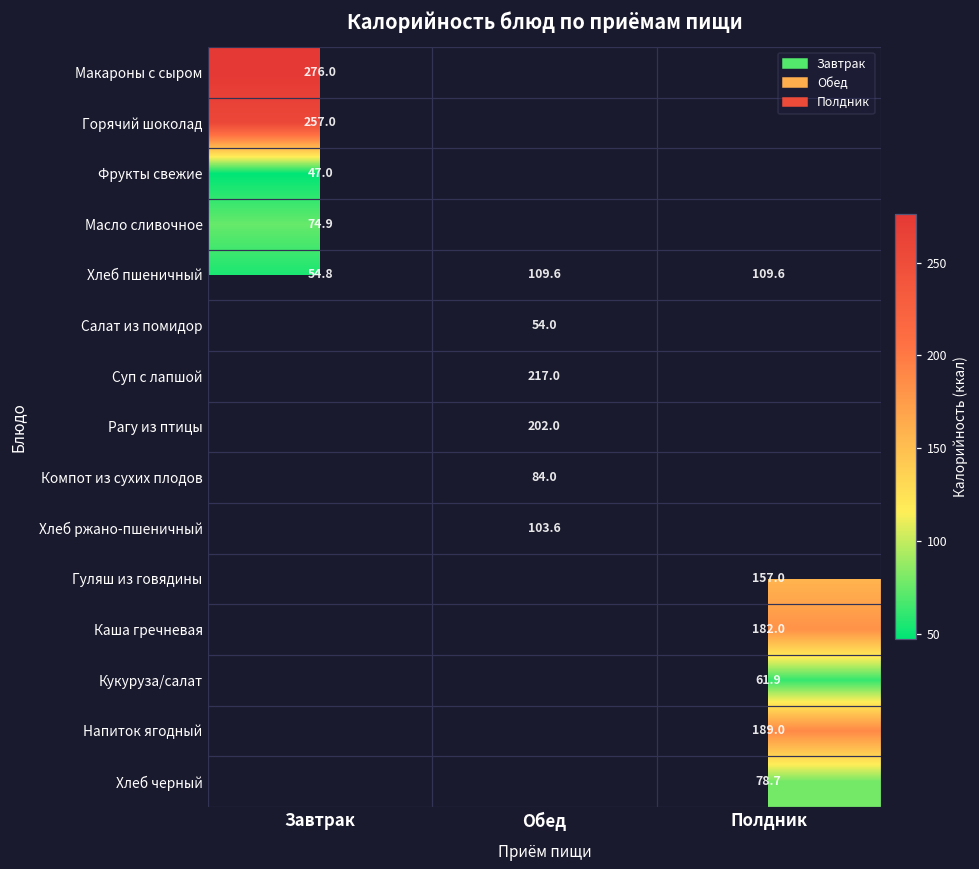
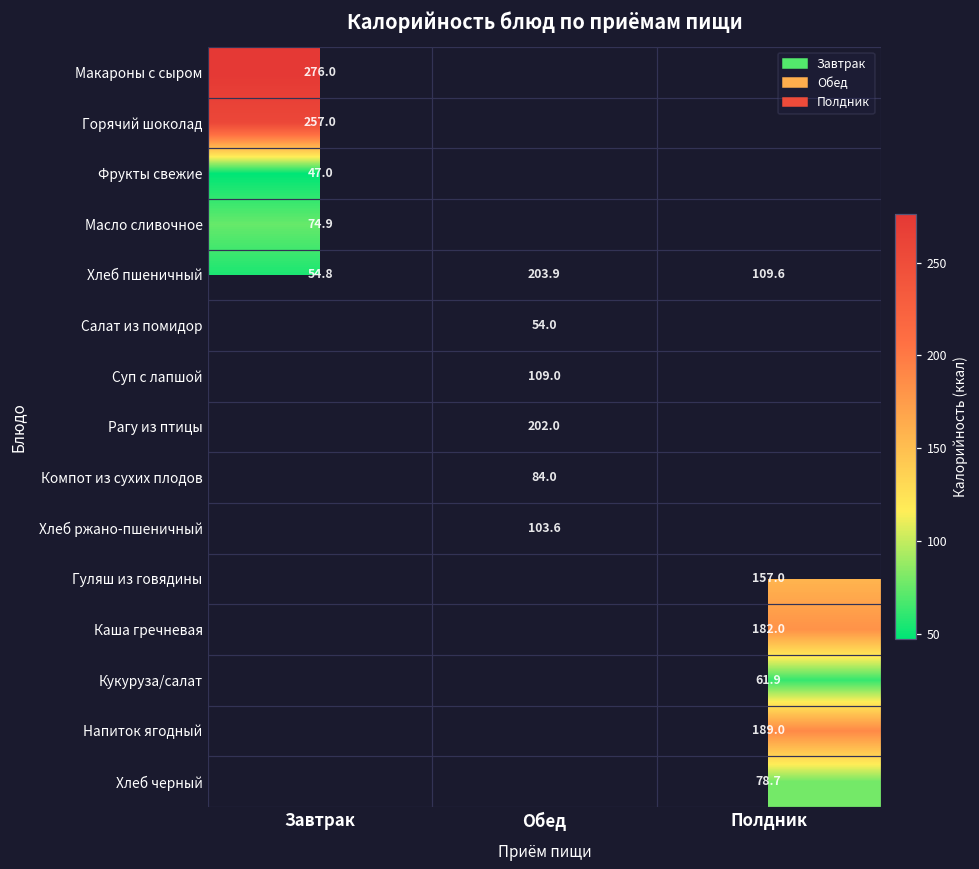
  {
    "Макароны с сыром": {
      "Завтрак": 276.0
    },
    "Горячий шоколад": {
      "Завтрак": 257.0
    },
    "Фрукты свежие": {
      "Завтрак": 47.0
    },
    "Масло сливочное": {
      "Завтрак": 74.9
    },
    "Хлеб пшеничный": {
      "Завтрак": 54.8,
-     "Обед": 109.6,
+     "Обед": 203.9,
      "Полдник": 109.6
    },
    "Салат из помидор": {
      "Обед": 54.0
    },
    "Суп с лапшой": {
-     "Обед": 217.0
+     "Обед": 109.0
    },
    "Рагу из птицы": {
      "Обед": 202.0
    },
    "Компот из сухих плодов": {
      "Обед": 84.0
    },
    "Хлеб ржано-пшеничный": {
      "Обед": 103.6
    },
    "Гуляш из говядины": {
      "Полдник": 157.0
    },
    "Каша гречневая": {
      "Полдник": 182.0
    },
    "Кукуруза/салат": {
      "Полдник": 61.9
    },
    "Напиток ягодный": {
      "Полдник": 189.0
    },
    "Хлеб черный": {
      "Полдник": 78.7
    }
  }
